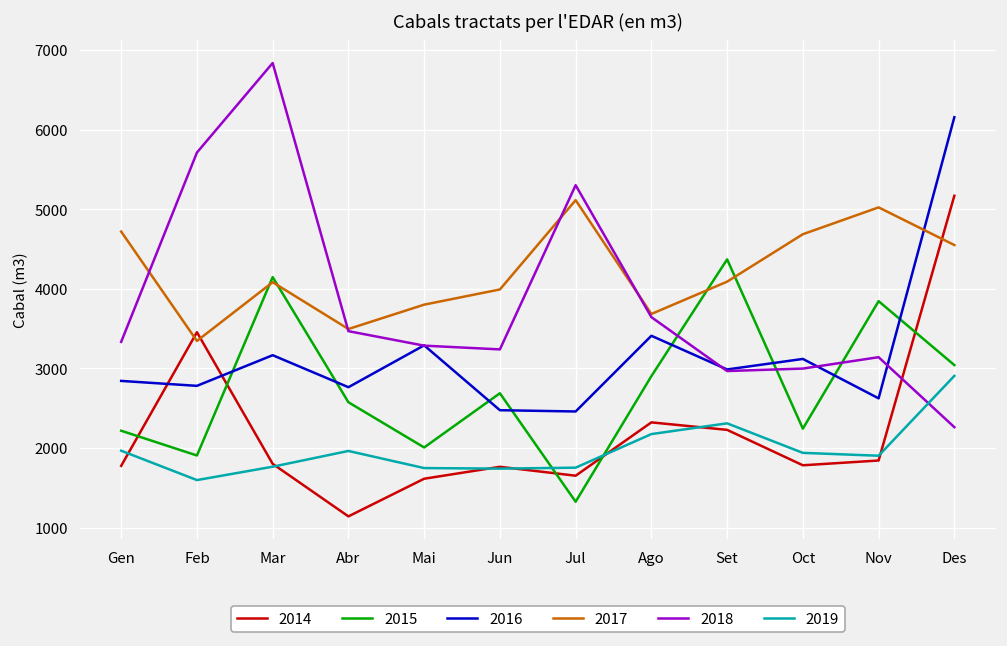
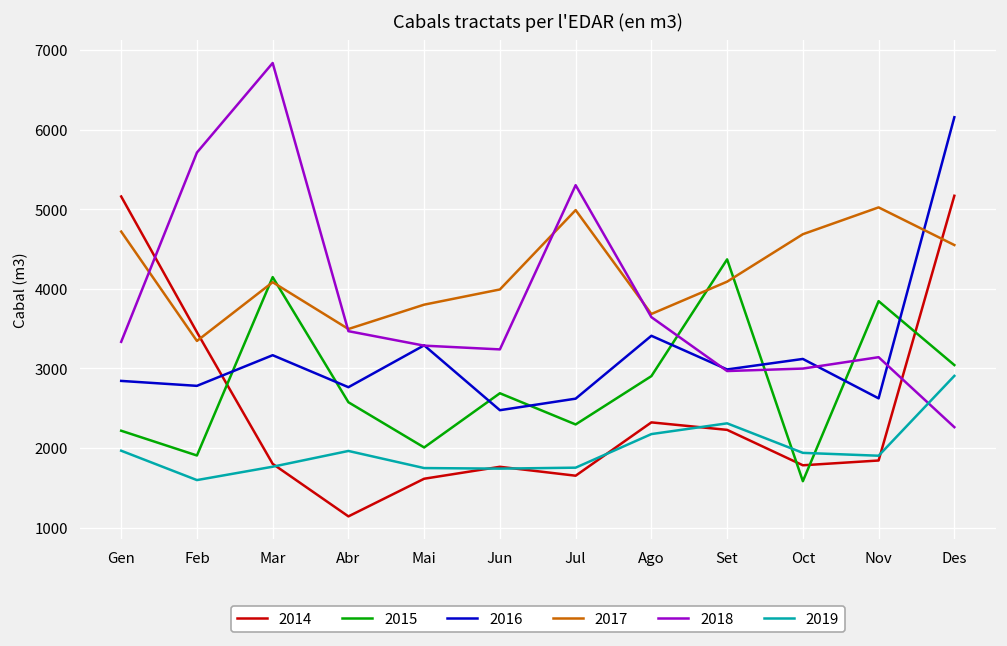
  {
    "2014": {
-     "Gen": 1800,
+     "Gen": 5200,
      "Feb": 3500,
      "Abr": 1100,
      "Mai": 1600,
      "Jul": 1700,
      "Ago": 2300,
      "Set": 2200,
      "Oct": 1800,
      "Nov": 1800,
      "Des": 5200
    },
    "2015": {
      "Gen": 2200,
      "Feb": 1900,
      "Mar": 4100,
      "Abr": 2600,
      "Mai": 2000,
      "Jun": 2700,
-     "Jul": 1300,
+     "Jul": 2300,
      "Ago": 2900,
      "Set": 4400,
-     "Oct": 2200,
+     "Oct": 1600,
      "Nov": 3800,
      "Des": 3000
    },
    "2016": {
      "Gen": 2800,
      "Feb": 2800,
      "Mar": 3200,
      "Abr": 2800,
      "Jun": 2500,
-     "Jul": 2500,
+     "Jul": 2600,
      "Ago": 3400,
      "Oct": 3100,
      "Nov": 2600,
      "Des": 6200
    },
    "2017": {
      "Gen": 4700,
      "Feb": 3300,
      "Mar": 4100,
      "Mai": 3800,
      "Jun": 4000,
-     "Jul": 5100,
+     "Jul": 5000,
      "Ago": 3700,
      "Set": 4100,
      "Oct": 4700,
      "Nov": 5000,
      "Des": 4600
    },
    "2018": {
      "Gen": 3300,
      "Feb": 5700,
      "Mar": 6800,
      "Jun": 3200,
      "Jul": 5300,
      "Ago": 3600,
      "Oct": 3000,
      "Nov": 3100,
      "Des": 2300
    },
    "2019": {
      "Gen": 2000,
      "Feb": 1600,
      "Abr": 2000,
      "Mai": 1700,
      "Jul": 1800,
      "Ago": 2200,
      "Set": 2300,
      "Oct": 1900,
      "Nov": 1900,
      "Des": 2900
    }
  }
